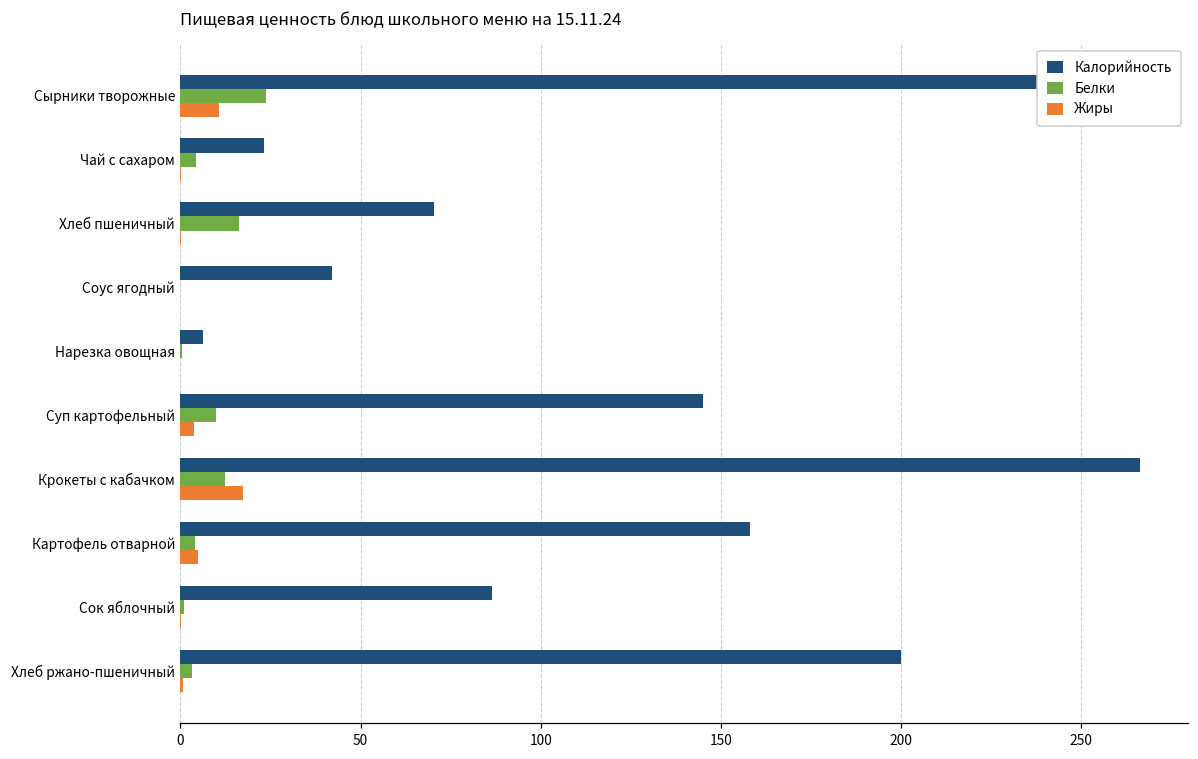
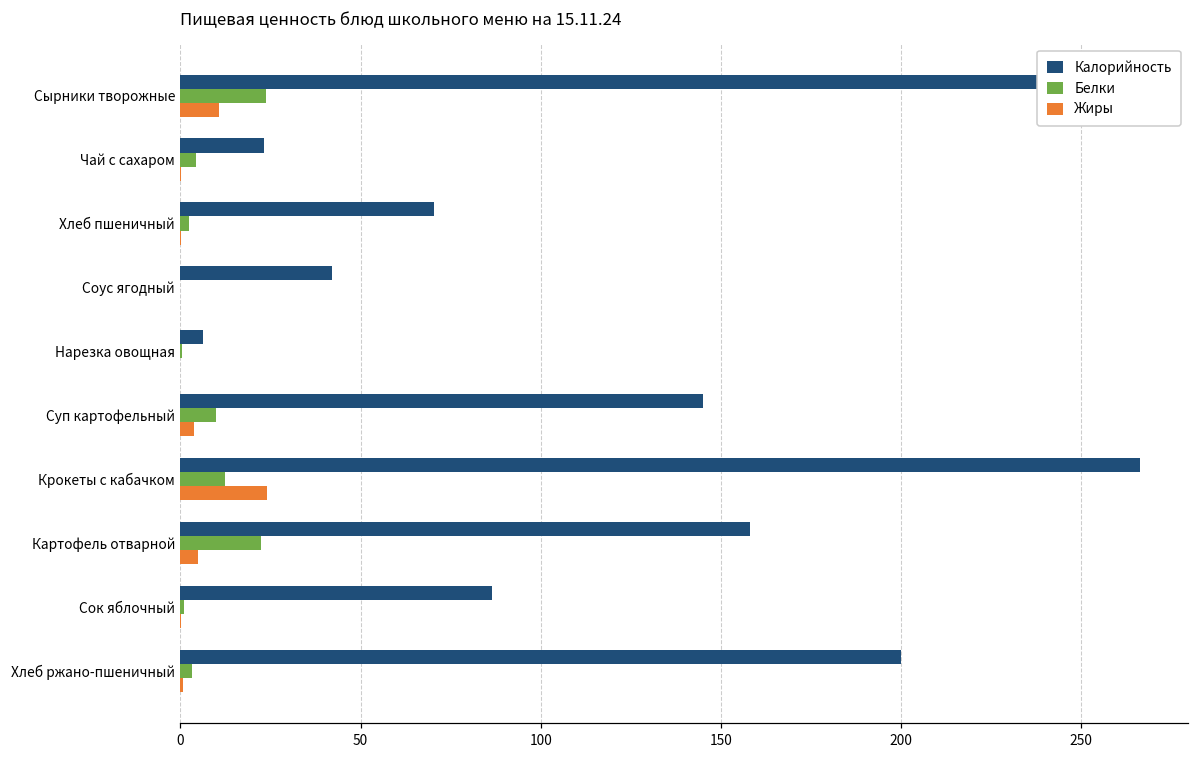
  {
    "Калорийность": {
      "Чай с сахаром": 23,
      "Хлеб пшеничный": 70,
      "Соус ягодный": 42,
      "Нарезка овощная": 6,
      "Суп картофельный": 145,
      "Крокеты с кабачком": 266,
      "Картофель отварной": 158,
      "Сок яблочный": 87,
      "Хлеб ржано-пшеничный": 200
    },
    "Белки": {
      "Сырники творожные": 24,
      "Чай с сахаром": 4,
-     "Хлеб пшеничный": 16,
+     "Хлеб пшеничный": 2,
      "Соус ягодный": 0,
      "Суп картофельный": 10,
      "Крокеты с кабачком": 12,
-     "Картофель отварной": 4,
+     "Картофель отварной": 22,
      "Сок яблочный": 1,
      "Хлеб ржано-пшеничный": 3
    },
    "Жиры": {
      "Сырники творожные": 11,
      "Соус ягодный": 0,
      "Нарезка овощная": 0,
      "Суп картофельный": 4,
-     "Крокеты с кабачком": 17,
+     "Крокеты с кабачком": 24,
      "Картофель отварной": 5
    }
  }
